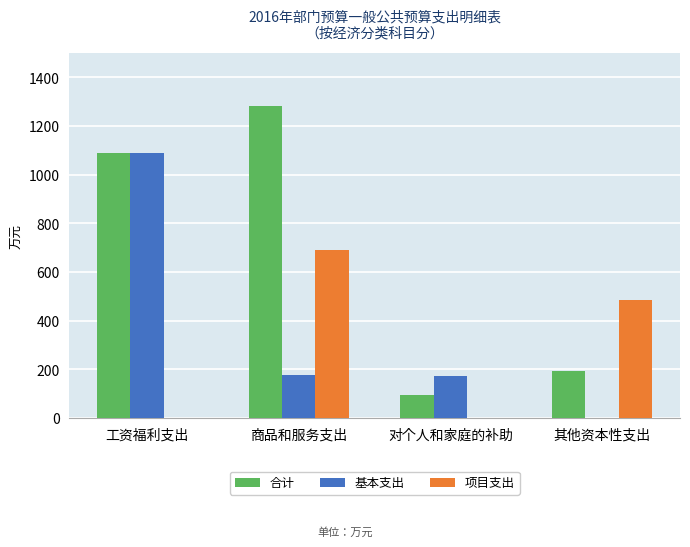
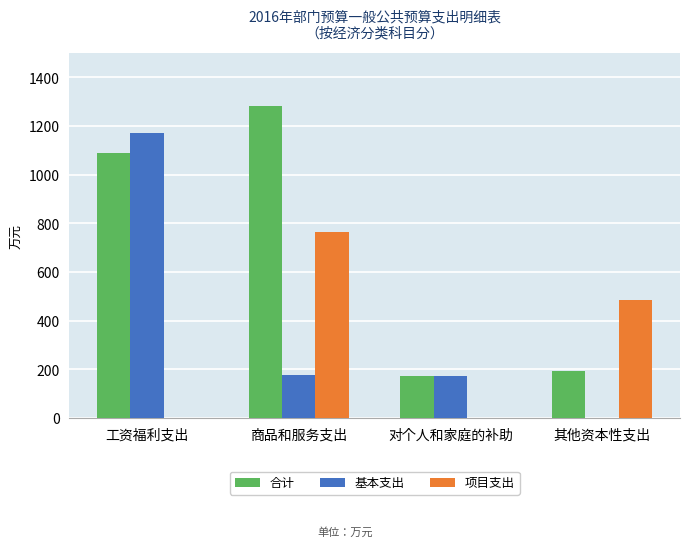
  {
    "合计": {
      "工资福利支出": 1090,
      "商品和服务支出": 1280,
-     "对个人和家庭的补助": 90,
+     "对个人和家庭的补助": 170,
      "其他资本性支出": 190
    },
    "基本支出": {
-     "工资福利支出": 1090,
+     "工资福利支出": 1170,
      "商品和服务支出": 180,
      "对个人和家庭的补助": 170,
      "其他资本性支出": 0
    },
    "项目支出": {
      "工资福利支出": 0,
-     "商品和服务支出": 690,
+     "商品和服务支出": 770,
      "对个人和家庭的补助": 0,
      "其他资本性支出": 490
    }
  }
